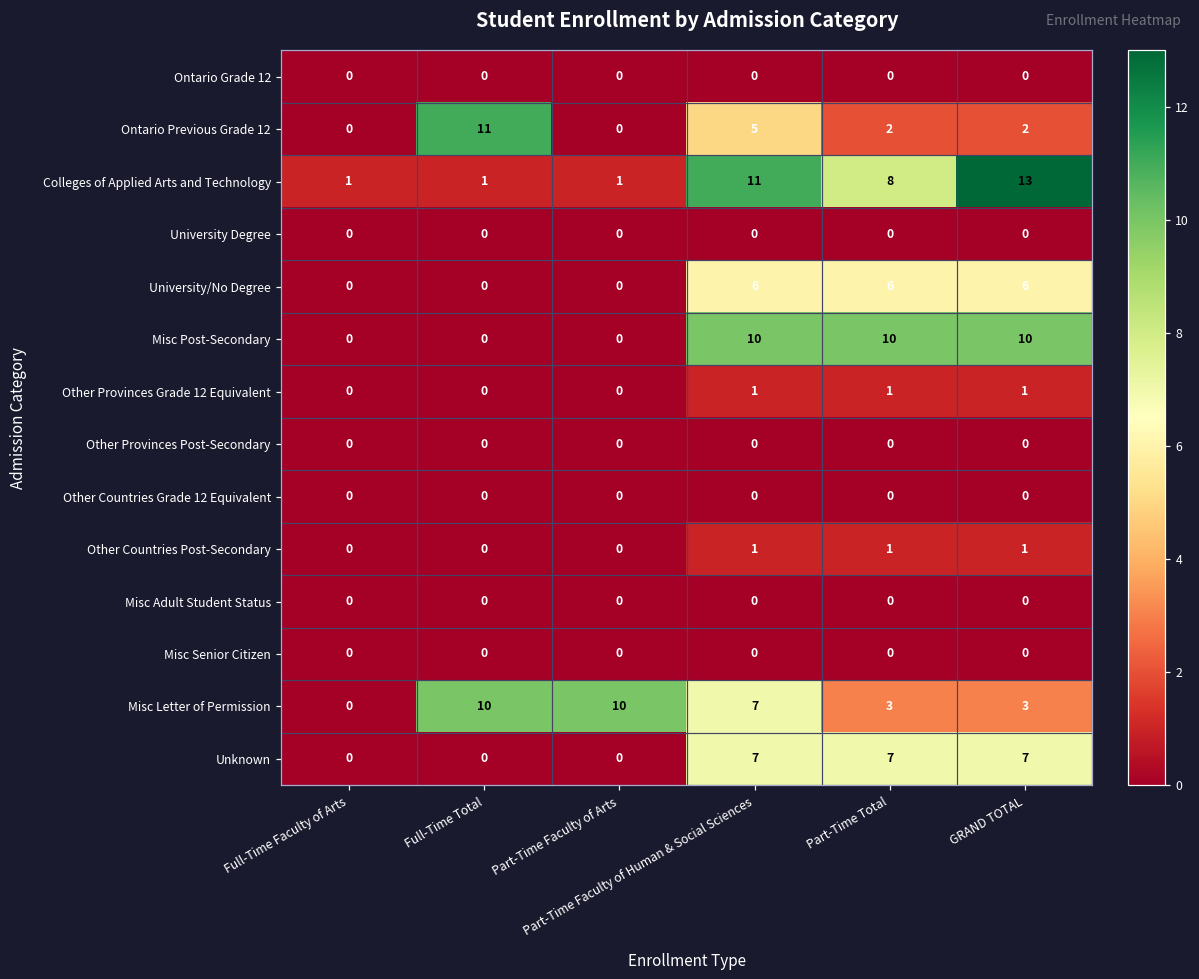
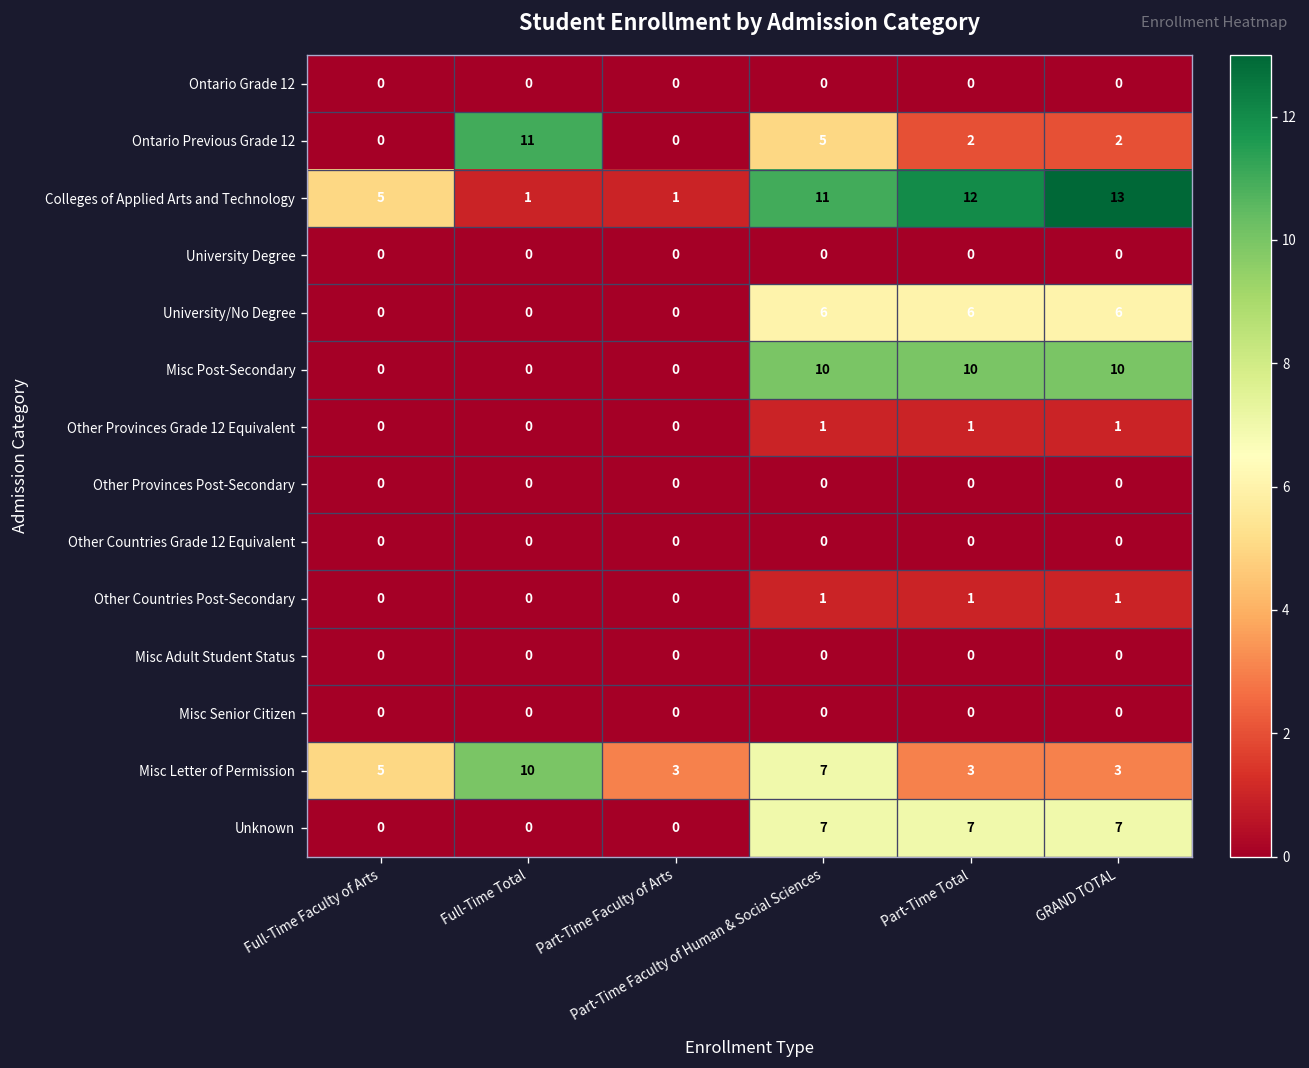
  {
    "Ontario Grade 12": {
      "Full-Time Faculty of Arts": 0,
      "Full-Time Total": 0,
      "Part-Time Faculty of Arts": 0,
      "Part-Time Faculty of Human & Social Sciences": 0,
      "Part-Time Total": 0,
      "GRAND TOTAL": 0
    },
    "Ontario Previous Grade 12": {
      "Full-Time Faculty of Arts": 0,
      "Full-Time Total": 11,
      "Part-Time Faculty of Arts": 0,
      "Part-Time Faculty of Human & Social Sciences": 5,
      "Part-Time Total": 2,
      "GRAND TOTAL": 2
    },
    "Colleges of Applied Arts and Technology": {
-     "Full-Time Faculty of Arts": 1,
+     "Full-Time Faculty of Arts": 5,
      "Full-Time Total": 1,
      "Part-Time Faculty of Arts": 1,
      "Part-Time Faculty of Human & Social Sciences": 11,
-     "Part-Time Total": 8,
+     "Part-Time Total": 12,
      "GRAND TOTAL": 13
    },
    "University Degree": {
      "Full-Time Faculty of Arts": 0,
      "Full-Time Total": 0,
      "Part-Time Faculty of Arts": 0,
      "Part-Time Faculty of Human & Social Sciences": 0,
      "Part-Time Total": 0,
      "GRAND TOTAL": 0
    },
    "University/No Degree": {
      "Full-Time Faculty of Arts": 0,
      "Full-Time Total": 0,
      "Part-Time Faculty of Arts": 0,
      "Part-Time Faculty of Human & Social Sciences": 6,
      "Part-Time Total": 6,
      "GRAND TOTAL": 6
    },
    "Misc Post-Secondary": {
      "Full-Time Faculty of Arts": 0,
      "Full-Time Total": 0,
      "Part-Time Faculty of Arts": 0,
      "Part-Time Faculty of Human & Social Sciences": 10,
      "Part-Time Total": 10,
      "GRAND TOTAL": 10
    },
    "Other Provinces Grade 12 Equivalent": {
      "Full-Time Faculty of Arts": 0,
      "Full-Time Total": 0,
      "Part-Time Faculty of Arts": 0,
      "Part-Time Faculty of Human & Social Sciences": 1,
      "Part-Time Total": 1,
      "GRAND TOTAL": 1
    },
    "Other Provinces Post-Secondary": {
      "Full-Time Faculty of Arts": 0,
      "Full-Time Total": 0,
      "Part-Time Faculty of Arts": 0,
      "Part-Time Faculty of Human & Social Sciences": 0,
      "Part-Time Total": 0,
      "GRAND TOTAL": 0
    },
    "Other Countries Grade 12 Equivalent": {
      "Full-Time Faculty of Arts": 0,
      "Full-Time Total": 0,
      "Part-Time Faculty of Arts": 0,
      "Part-Time Faculty of Human & Social Sciences": 0,
      "Part-Time Total": 0,
      "GRAND TOTAL": 0
    },
    "Other Countries Post-Secondary": {
      "Full-Time Faculty of Arts": 0,
      "Full-Time Total": 0,
      "Part-Time Faculty of Arts": 0,
      "Part-Time Faculty of Human & Social Sciences": 1,
      "Part-Time Total": 1,
      "GRAND TOTAL": 1
    },
    "Misc Adult Student Status": {
      "Full-Time Faculty of Arts": 0,
      "Full-Time Total": 0,
      "Part-Time Faculty of Arts": 0,
      "Part-Time Faculty of Human & Social Sciences": 0,
      "Part-Time Total": 0,
      "GRAND TOTAL": 0
    },
    "Misc Senior Citizen": {
      "Full-Time Faculty of Arts": 0,
      "Full-Time Total": 0,
      "Part-Time Faculty of Arts": 0,
      "Part-Time Faculty of Human & Social Sciences": 0,
      "Part-Time Total": 0,
      "GRAND TOTAL": 0
    },
    "Misc Letter of Permission": {
-     "Full-Time Faculty of Arts": 0,
+     "Full-Time Faculty of Arts": 5,
      "Full-Time Total": 10,
-     "Part-Time Faculty of Arts": 10,
+     "Part-Time Faculty of Arts": 3,
      "Part-Time Faculty of Human & Social Sciences": 7,
      "Part-Time Total": 3,
      "GRAND TOTAL": 3
    },
    "Unknown": {
      "Full-Time Faculty of Arts": 0,
      "Full-Time Total": 0,
      "Part-Time Faculty of Arts": 0,
      "Part-Time Faculty of Human & Social Sciences": 7,
      "Part-Time Total": 7,
      "GRAND TOTAL": 7
    }
  }
